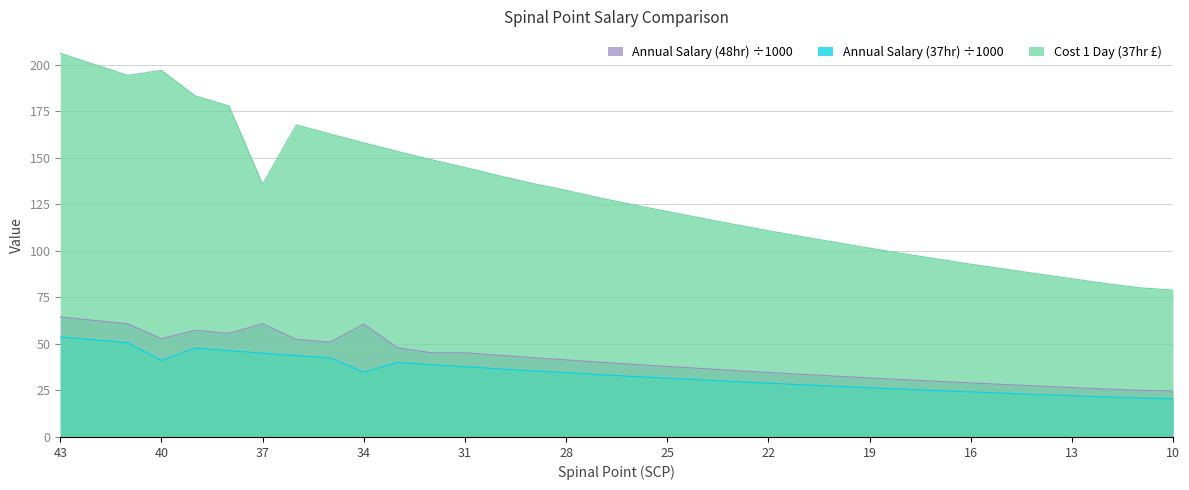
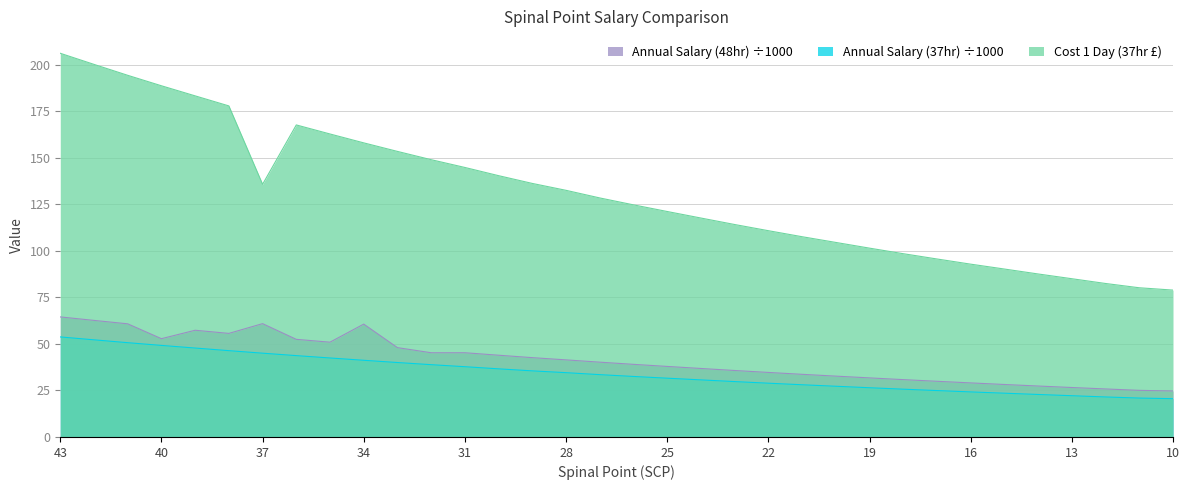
  {
    "Annual Salary (48hr) ÷1000": {
      "43": 64,
      "40": 53,
      "37": 61,
      "34": 61
    },
    "Annual Salary (37hr) ÷1000": {
      "43": 54,
-     "40": 41,
+     "40": 49,
      "37": 45,
-     "34": 35
+     "34": 41
    },
    "Cost 1 Day (37hr £)": {
      "43": 206,
-     "40": 197,
+     "40": 189,
      "37": 136,
      "34": 158
    }
  }
